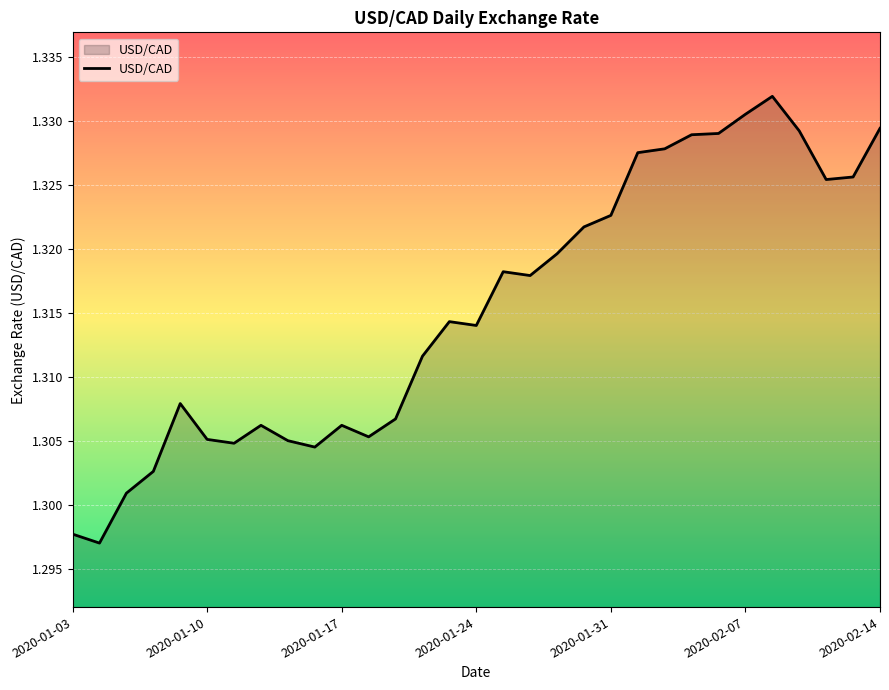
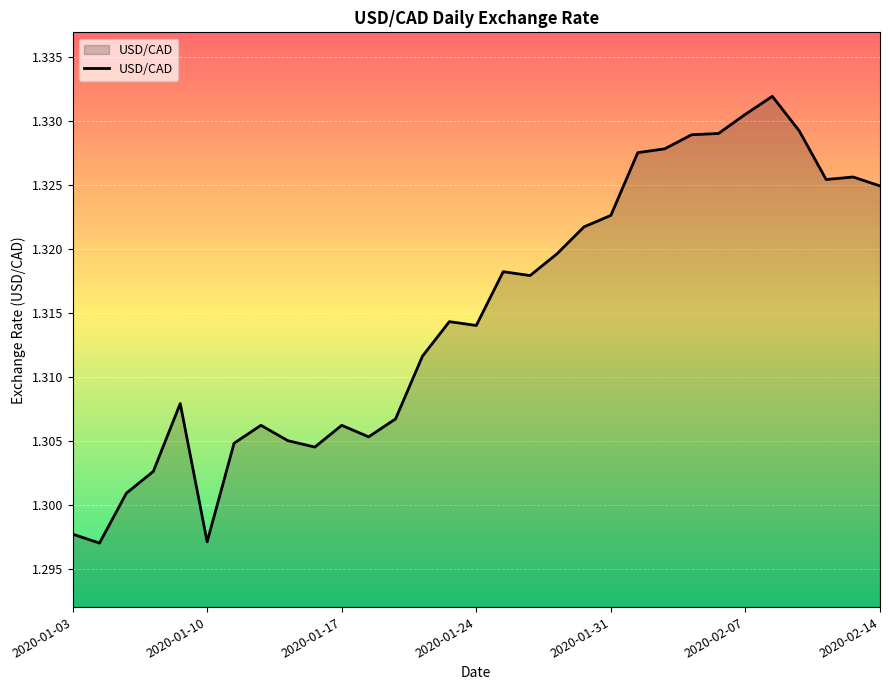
  {
    "2020-01-03": 1.2977,
-   "2020-01-10": 1.3051,
+   "2020-01-10": 1.2971,
    "2020-01-17": 1.3062,
    "2020-01-24": 1.3140,
    "2020-01-31": 1.3226,
    "2020-02-07": 1.3305,
-   "2020-02-14": 1.3294
+   "2020-02-14": 1.3249
  }
